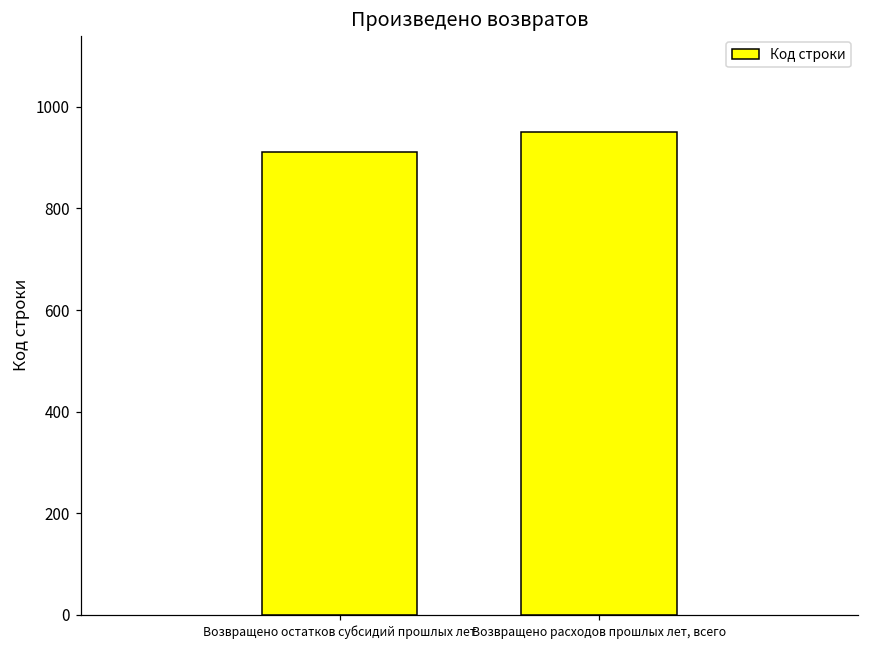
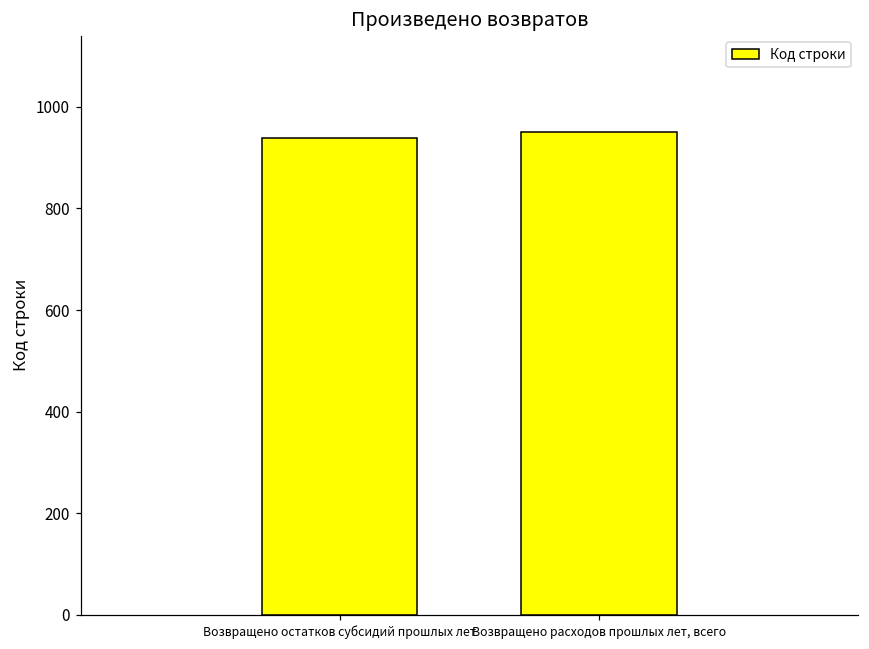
  {
-   "Возвращено остатков субсидий прошлых лет": 910,
+   "Возвращено остатков субсидий прошлых лет": 940,
    "Возвращено расходов прошлых лет, всего": 950
  }
